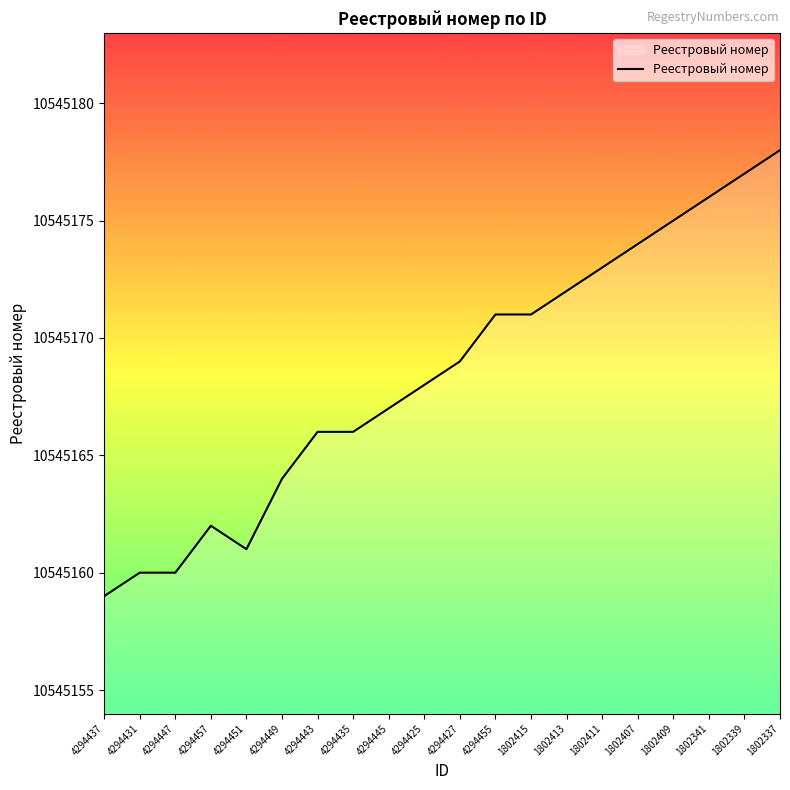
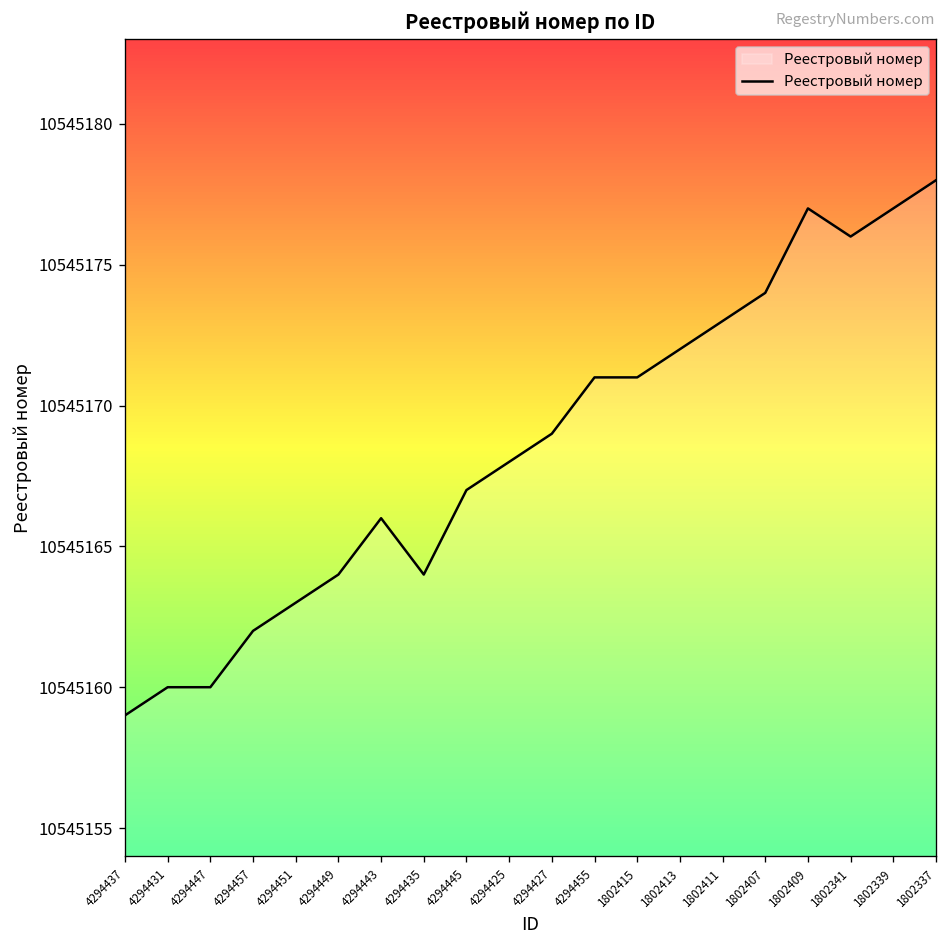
  {
    "4294437": 10545159,
    "4294431": 10545160,
    "4294447": 10545160,
    "4294457": 10545162,
-   "4294451": 10545161,
+   "4294451": 10545163,
    "4294449": 10545164,
    "4294443": 10545166,
-   "4294435": 10545166,
+   "4294435": 10545164,
    "4294445": 10545167,
    "4294425": 10545168,
    "4294427": 10545169,
    "4294455": 10545171,
    "1802415": 10545171,
    "1802413": 10545172,
    "1802411": 10545173,
    "1802407": 10545174,
-   "1802409": 10545175,
+   "1802409": 10545177,
    "1802341": 10545176,
    "1802339": 10545177,
    "1802337": 10545178
  }
